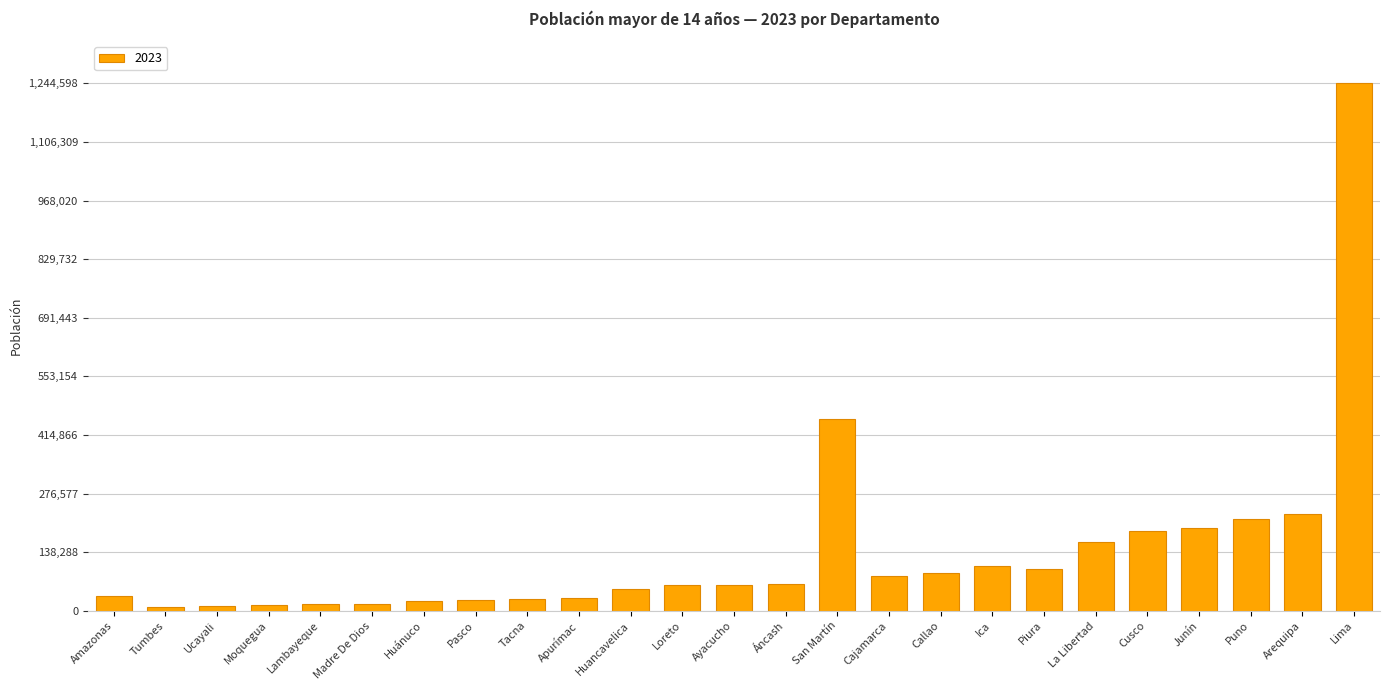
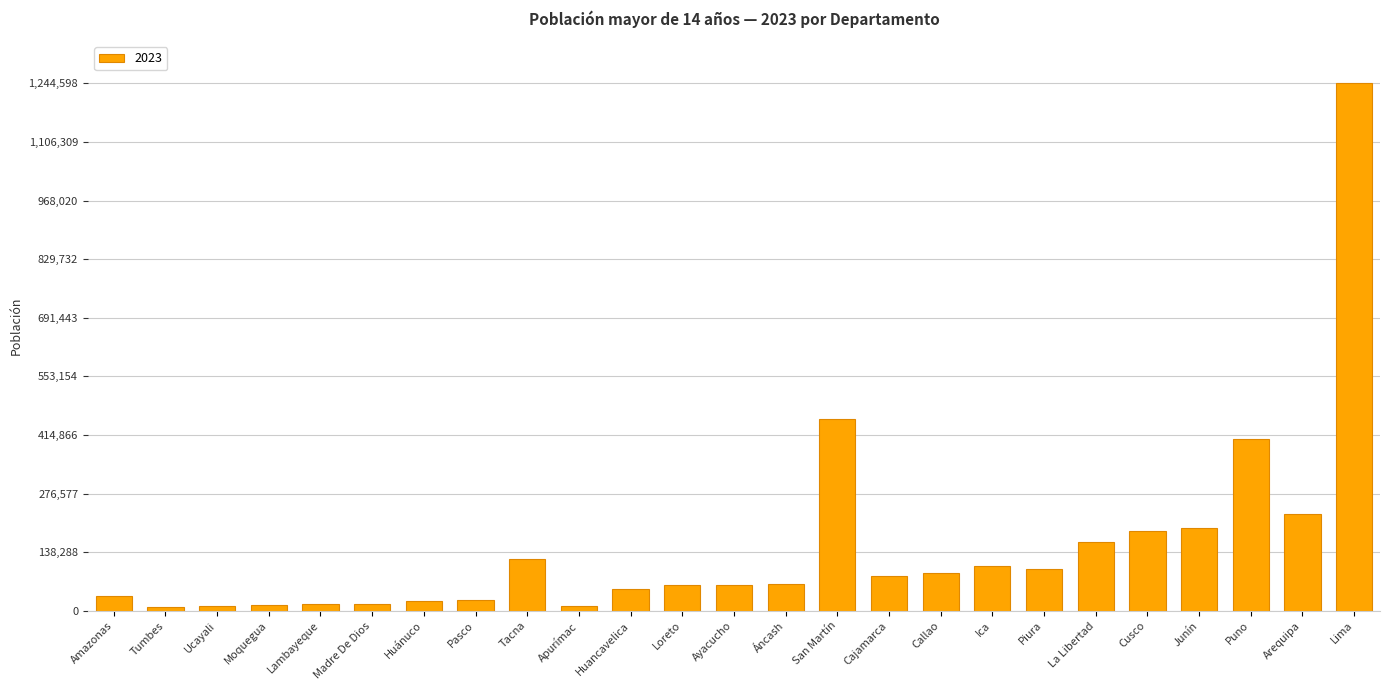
  {
    "Amazonas": "40,000",
    "Tumbes": "10,000",
    "Ucayali": "10,000",
    "Moquegua": "10,000",
    "Lambayeque": "10,000",
    "Madre De Dios": "20,000",
    "Huánuco": "20,000",
    "Pasco": "20,000",
-   "Tacna": "30,000",
-   "Apurímac": "30,000",
+   "Tacna": "120,000",
+   "Apurímac": "10,000",
    "Huancavelica": "50,000",
    "Loreto": "60,000",
    "Ayacucho": "60,000",
    "Áncash": "60,000",
    "San Martín": "450,000",
    "Cajamarca": "80,000",
    "Callao": "90,000",
    "Ica": "110,000",
    "Piura": "100,000",
    "La Libertad": "160,000",
    "Cusco": "190,000",
    "Junín": "190,000",
-   "Puno": "220,000",
+   "Puno": "410,000",
    "Arequipa": "230,000",
    "Lima": "1,240,000"
  }
